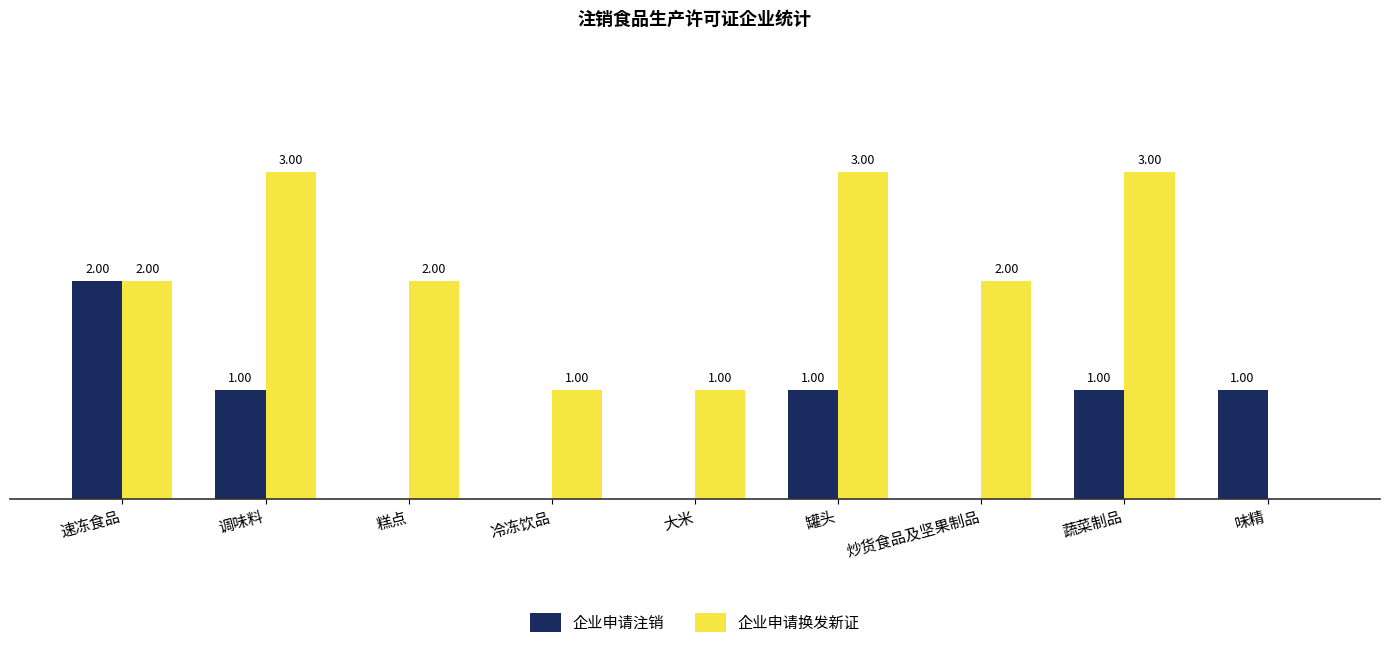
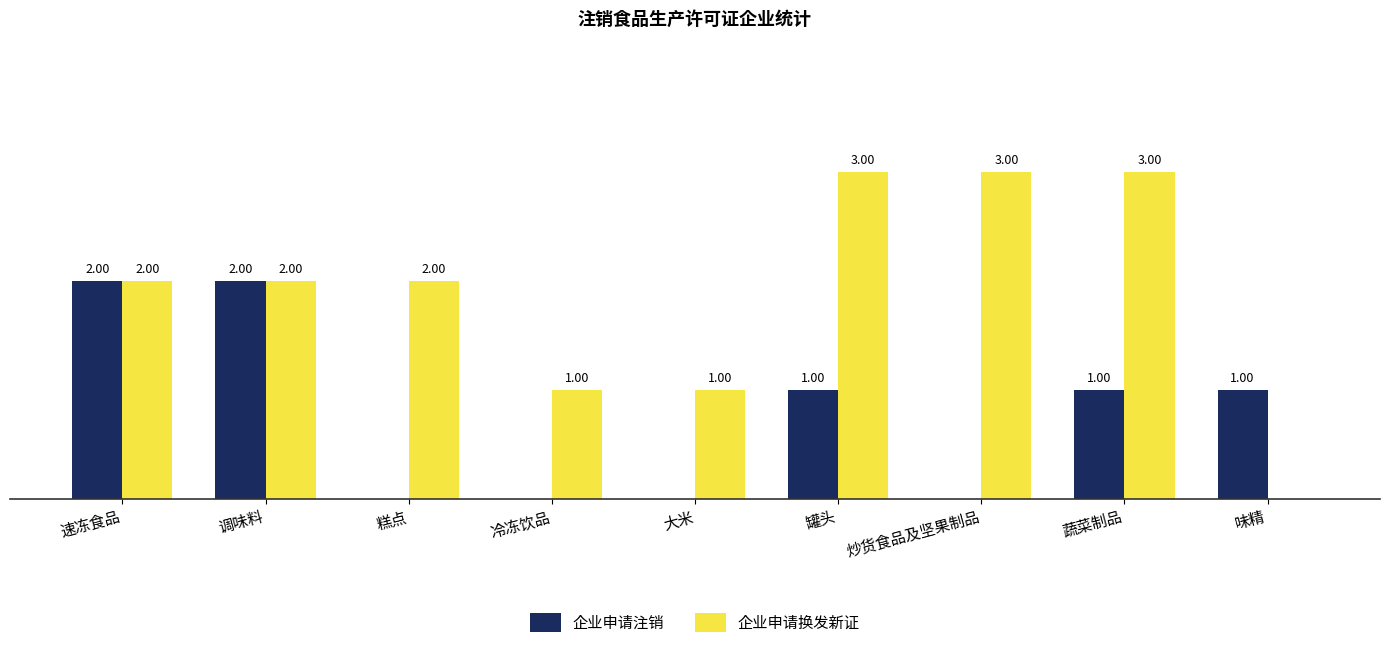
  {
    "企业申请注销": {
      "速冻食品": 2.00,
-     "调味料": 1.00,
+     "调味料": 2.00,
      "罐头": 1.00,
      "蔬菜制品": 1.00,
      "味精": 1.00
    },
    "企业申请换发新证": {
      "速冻食品": 2.00,
-     "调味料": 3.00,
+     "调味料": 2.00,
      "糕点": 2.00,
      "冷冻饮品": 1.00,
      "大米": 1.00,
      "罐头": 3.00,
-     "炒货食品及坚果制品": 2.00,
+     "炒货食品及坚果制品": 3.00,
      "蔬菜制品": 3.00
    }
  }
